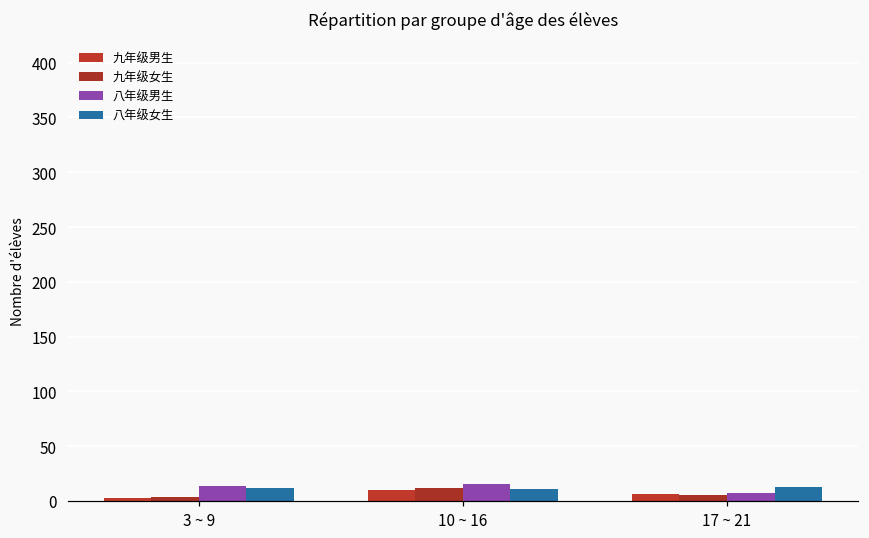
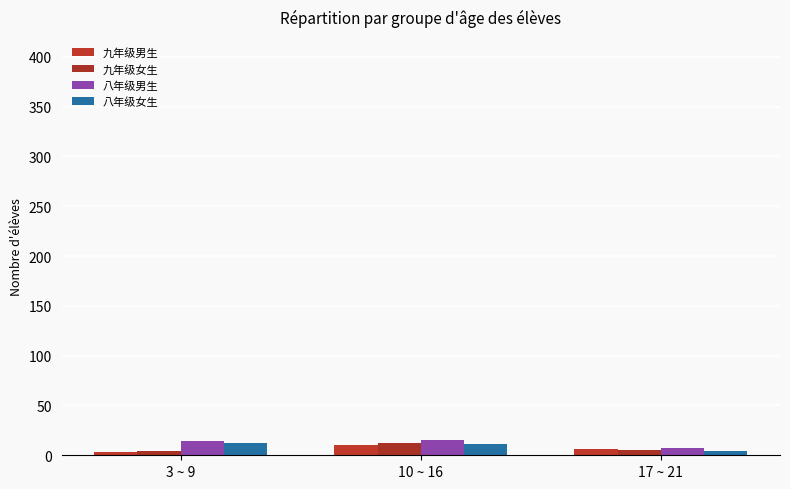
  {
    "八年级男生": {
      "3 ~ 9": 10,
      "10 ~ 16": 20,
      "17 ~ 21": 10
    },
    "八年级女生": {
      "3 ~ 9": 10,
      "10 ~ 16": 10,
-     "17 ~ 21": 10
+     "17 ~ 21": 0
    }
  }
